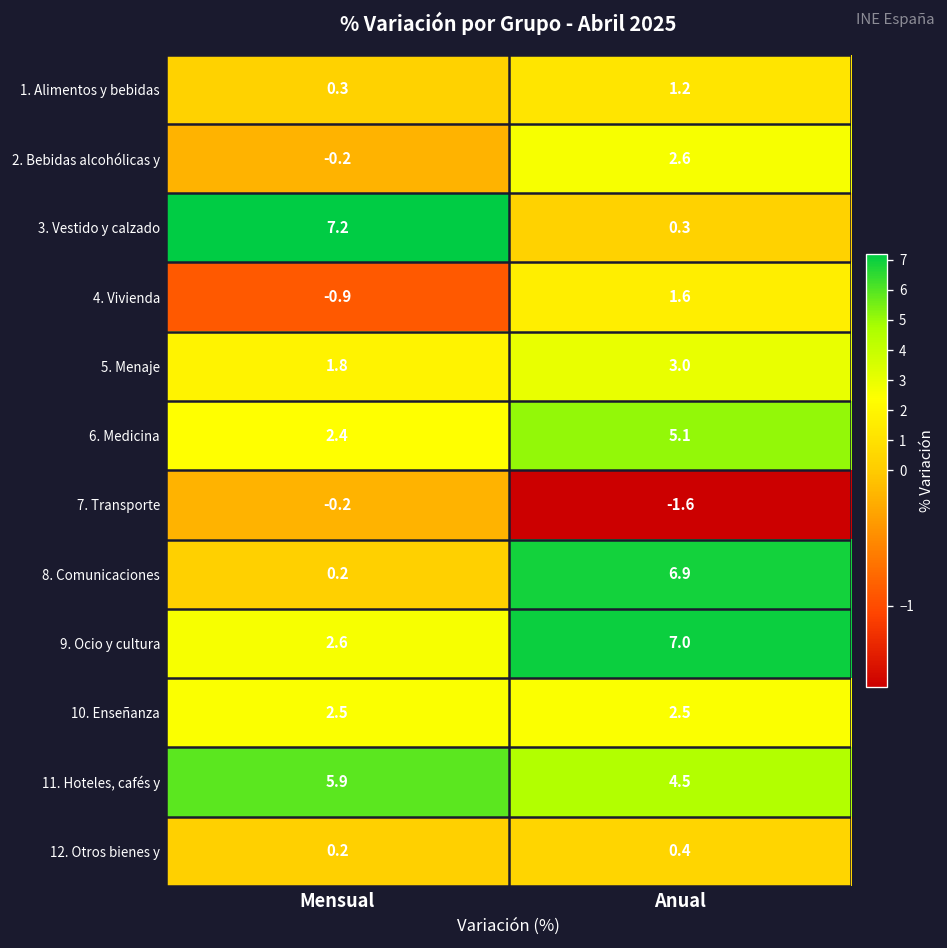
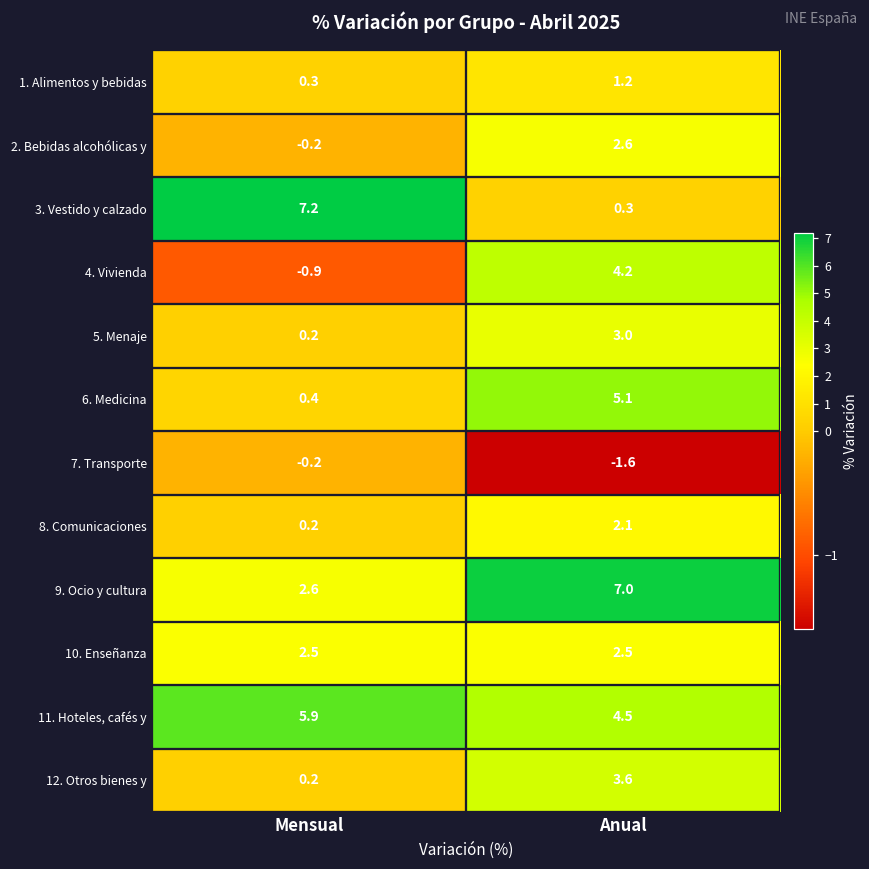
  {
    "1. Alimentos y bebidas": {
      "Mensual": 0.3,
      "Anual": 1.2
    },
    "2. Bebidas alcohólicas y": {
      "Mensual": -0.2,
      "Anual": 2.6
    },
    "3. Vestido y calzado": {
      "Mensual": 7.2,
      "Anual": 0.3
    },
    "4. Vivienda": {
      "Mensual": -0.9,
-     "Anual": 1.6
+     "Anual": 4.2
    },
    "5. Menaje": {
-     "Mensual": 1.8,
+     "Mensual": 0.2,
      "Anual": 3.0
    },
    "6. Medicina": {
-     "Mensual": 2.4,
+     "Mensual": 0.4,
      "Anual": 5.1
    },
    "7. Transporte": {
      "Mensual": -0.2,
      "Anual": -1.6
    },
    "8. Comunicaciones": {
      "Mensual": 0.2,
-     "Anual": 6.9
+     "Anual": 2.1
    },
    "9. Ocio y cultura": {
      "Mensual": 2.6,
      "Anual": 7.0
    },
    "10. Enseñanza": {
      "Mensual": 2.5,
      "Anual": 2.5
    },
    "11. Hoteles, cafés y": {
      "Mensual": 5.9,
      "Anual": 4.5
    },
    "12. Otros bienes y": {
      "Mensual": 0.2,
-     "Anual": 0.4
+     "Anual": 3.6
    }
  }
